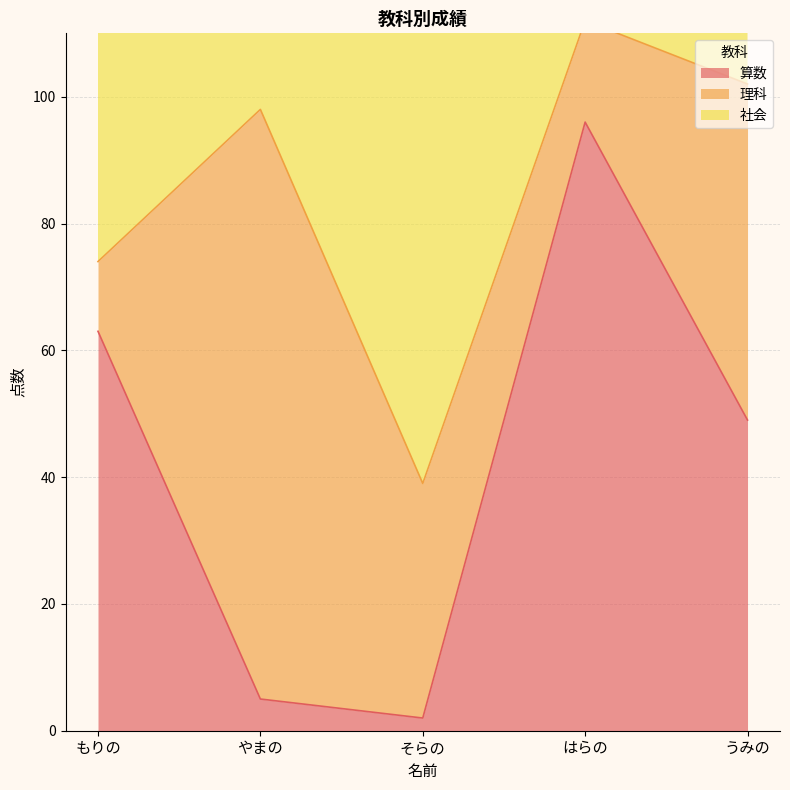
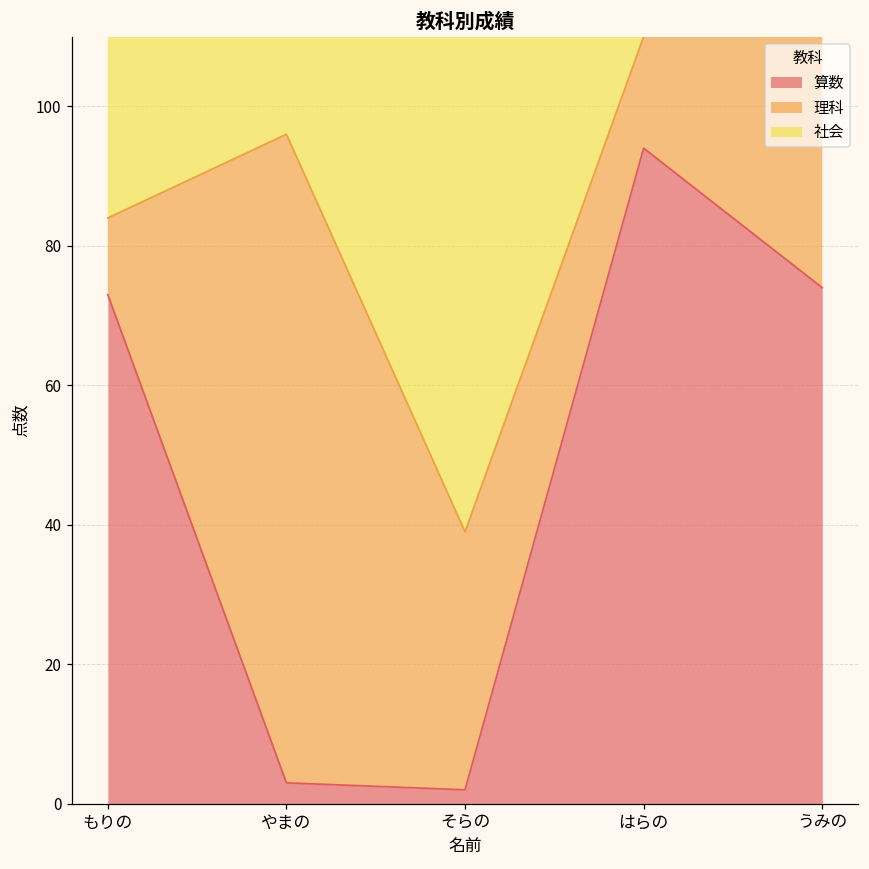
  {
    "算数": {
-     "もりの": 63,
-     "やまの": 5,
+     "もりの": 73,
+     "やまの": 3,
      "そらの": 2,
-     "はらの": 96,
-     "うみの": 49
+     "はらの": 94,
+     "うみの": 74
    },
    "理科": {
      "もりの": 11,
      "やまの": 93,
      "そらの": 37
    }
  }
